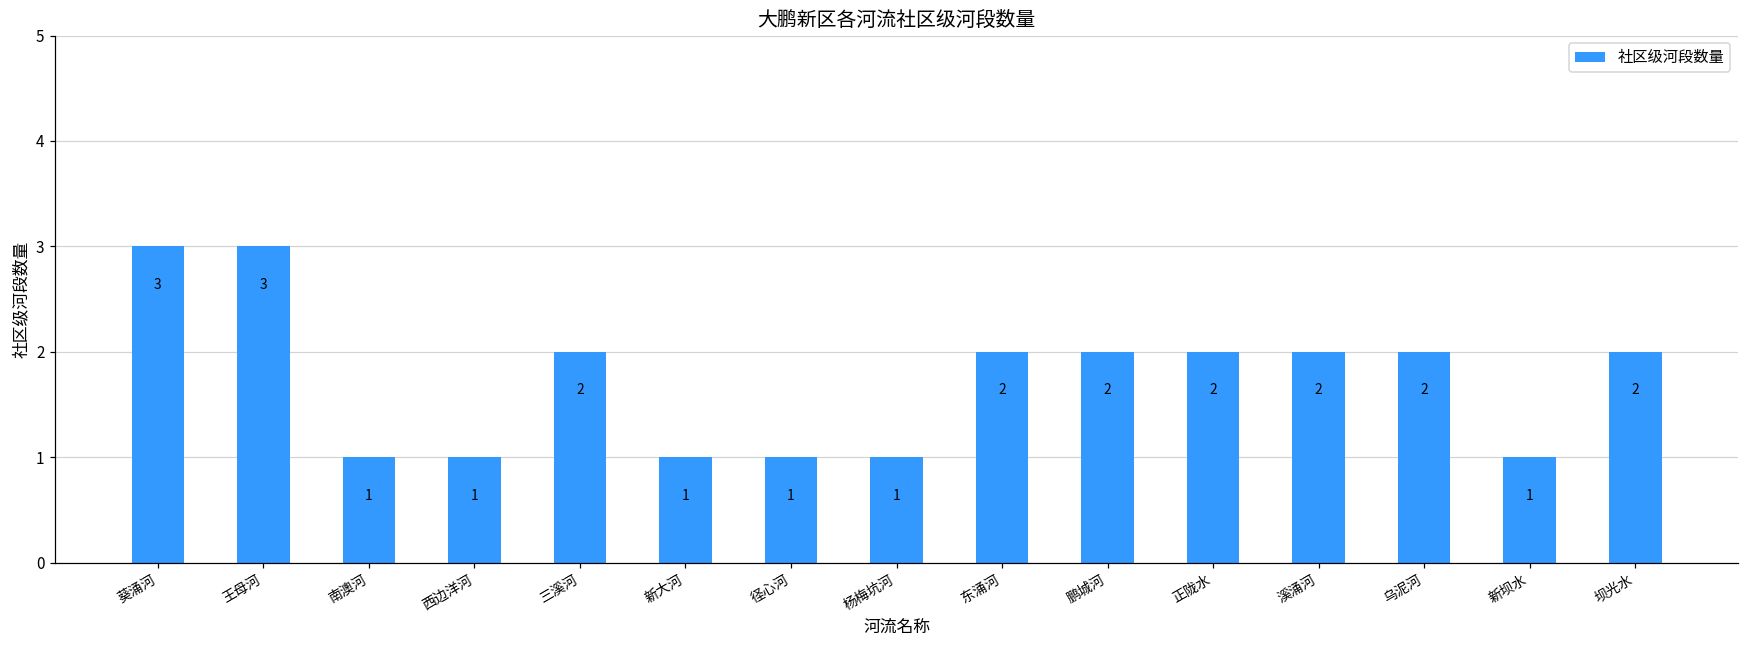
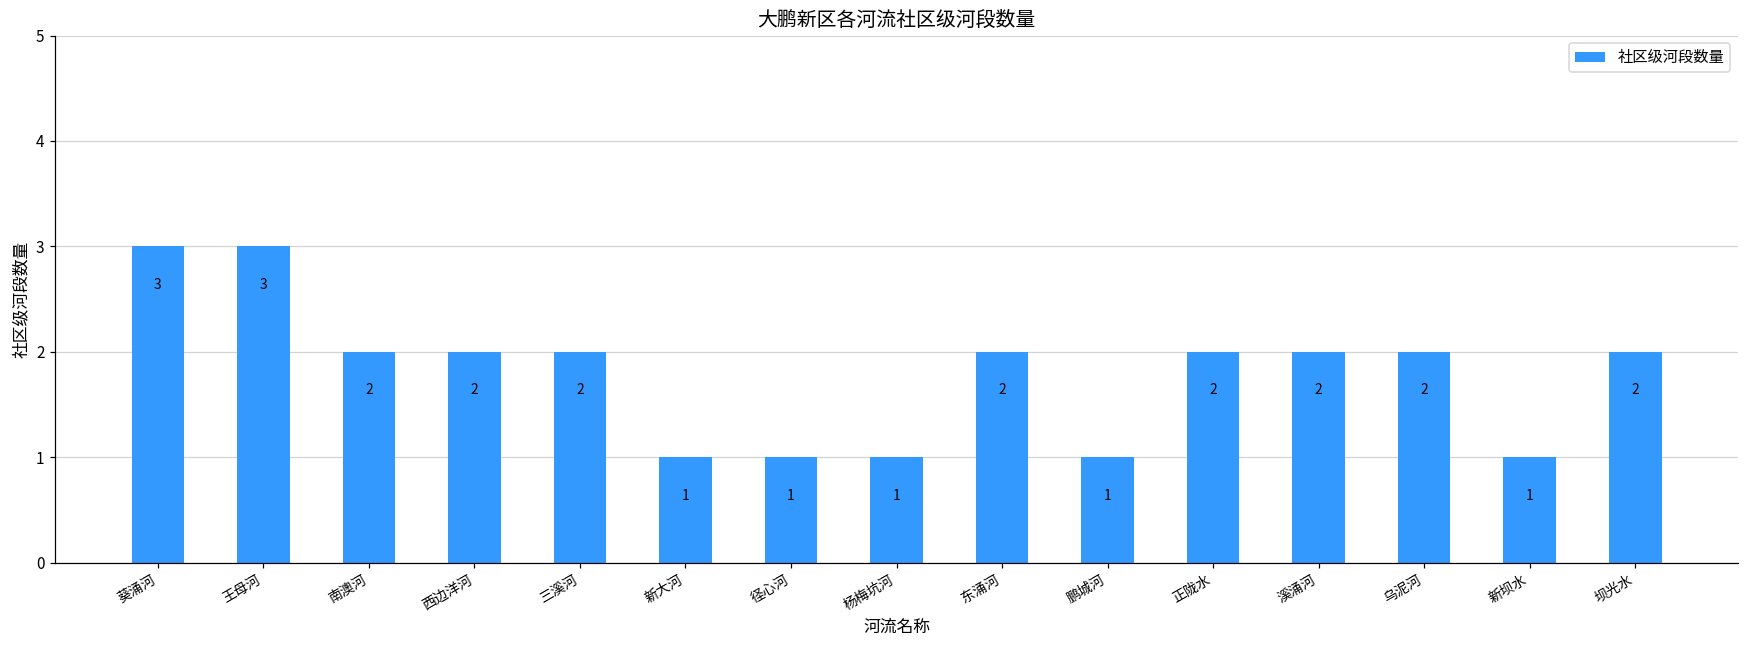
  {
    "葵涌河": 3,
    "王母河": 3,
-   "南澳河": 1,
-   "西边洋河": 1,
+   "南澳河": 2,
+   "西边洋河": 2,
    "三溪河": 2,
    "新大河": 1,
    "径心河": 1,
    "杨梅坑河": 1,
    "东涌河": 2,
-   "鹏城河": 2,
+   "鹏城河": 1,
    "正陇水": 2,
    "溪涌河": 2,
    "乌泥河": 2,
    "新坝水": 1,
    "坝光水": 2
  }
